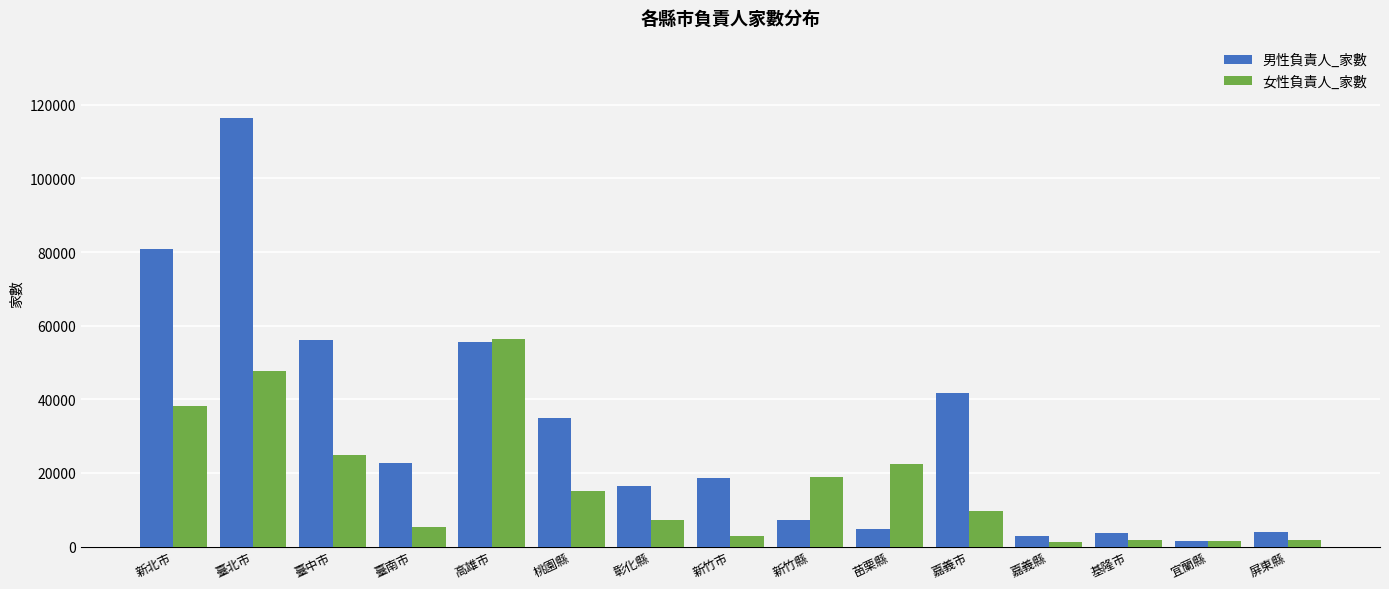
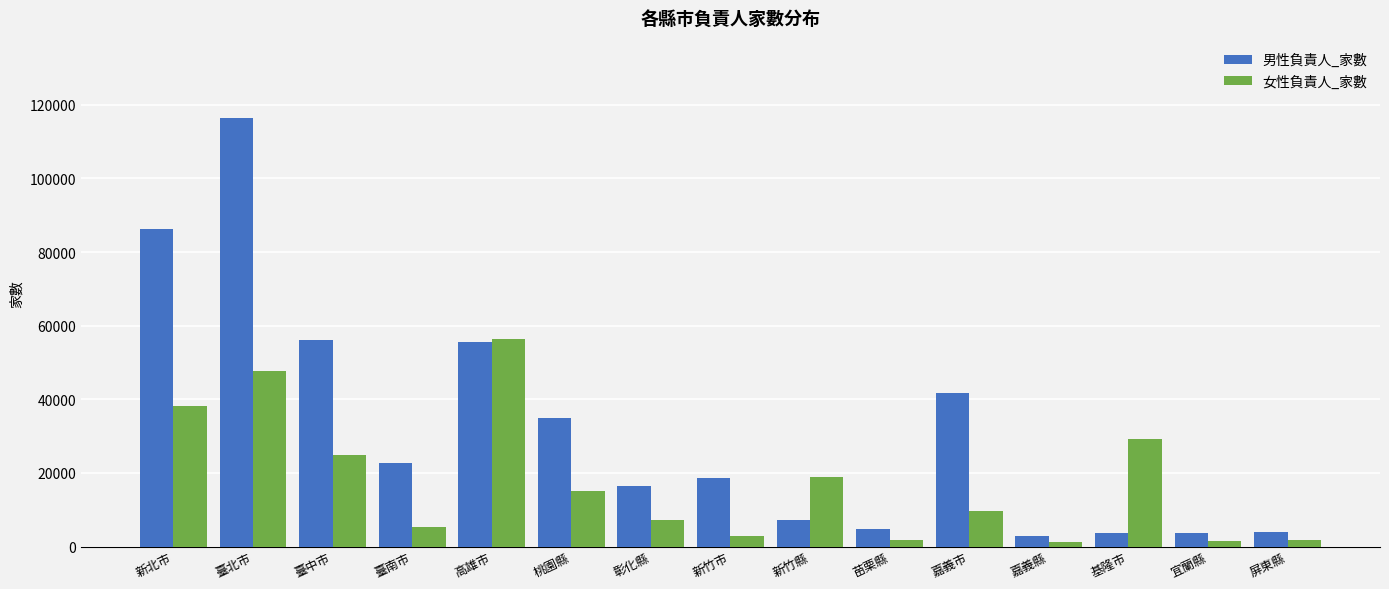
  {
    "男性負責人_家數": {
-     "新北市": 81000,
+     "新北市": 86000,
      "臺北市": 116000,
      "臺中市": 56000,
      "臺南市": 23000,
      "高雄市": 56000,
      "桃園縣": 35000,
      "彰化縣": 16000,
      "新竹市": 19000,
      "新竹縣": 7000,
      "苗栗縣": 5000,
      "嘉義市": 42000,
      "嘉義縣": 3000,
      "基隆市": 4000,
-     "宜蘭縣": 2000,
+     "宜蘭縣": 4000,
      "屏東縣": 4000
    },
    "女性負責人_家數": {
      "新北市": 38000,
      "臺北市": 48000,
      "臺中市": 25000,
      "臺南市": 5000,
      "高雄市": 56000,
      "桃園縣": 15000,
      "彰化縣": 7000,
      "新竹市": 3000,
      "新竹縣": 19000,
-     "苗栗縣": 22000,
+     "苗栗縣": 2000,
      "嘉義市": 10000,
      "嘉義縣": 1000,
-     "基隆市": 2000,
+     "基隆市": 29000,
      "宜蘭縣": 1000,
      "屏東縣": 2000
    }
  }
